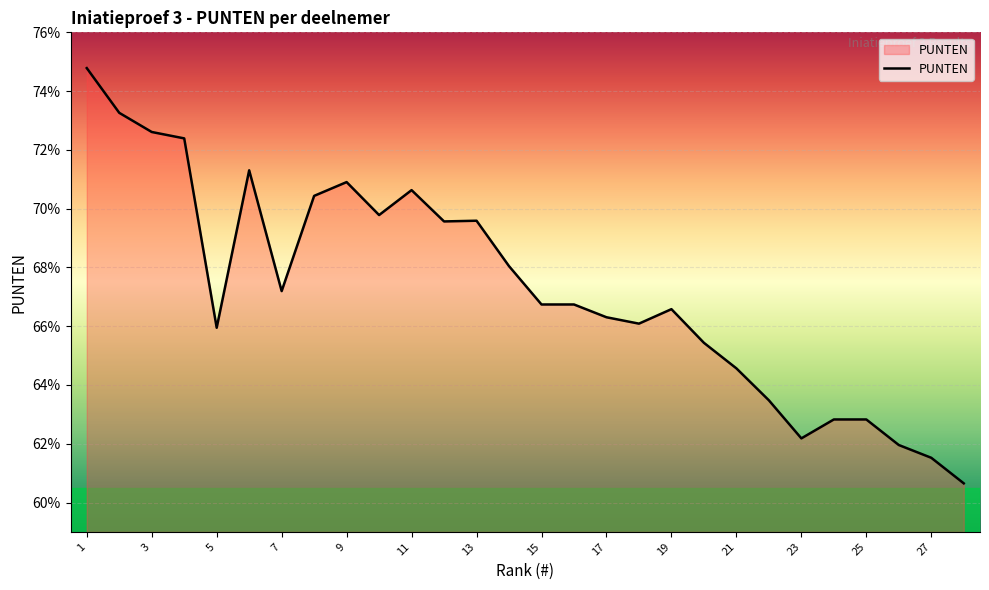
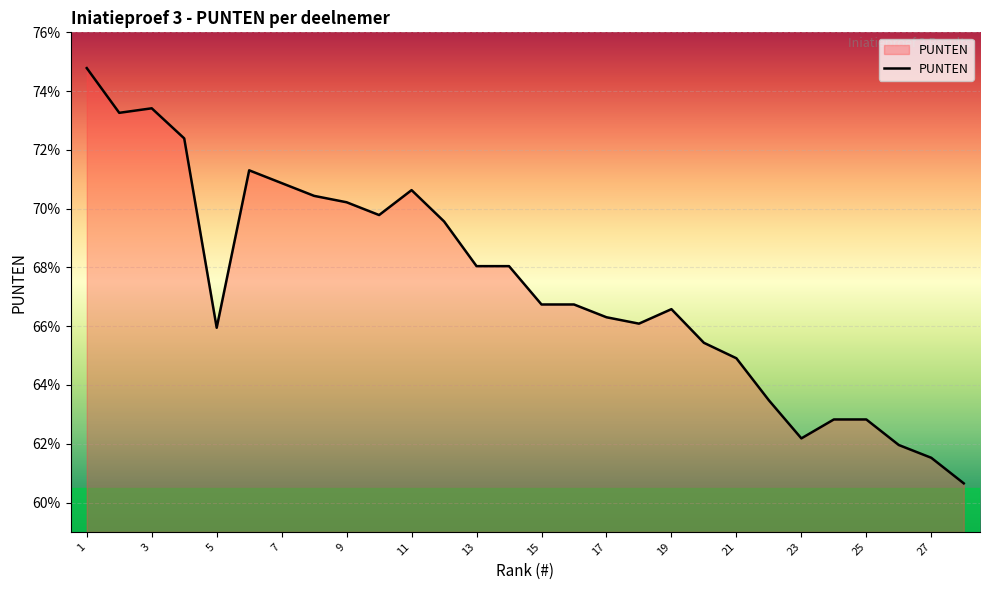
  {
    "1": "74.8%",
-   "3": "72.6%",
+   "3": "73.4%",
    "5": "65.9%",
-   "7": "67.2%",
-   "9": "70.9%",
+   "7": "70.9%",
+   "9": "70.2%",
    "11": "70.6%",
-   "13": "69.6%",
+   "13": "68.0%",
    "15": "66.7%",
    "17": "66.3%",
    "19": "66.6%",
-   "21": "64.6%",
+   "21": "64.9%",
    "23": "62.2%",
    "25": "62.8%",
    "27": "61.5%"
  }
